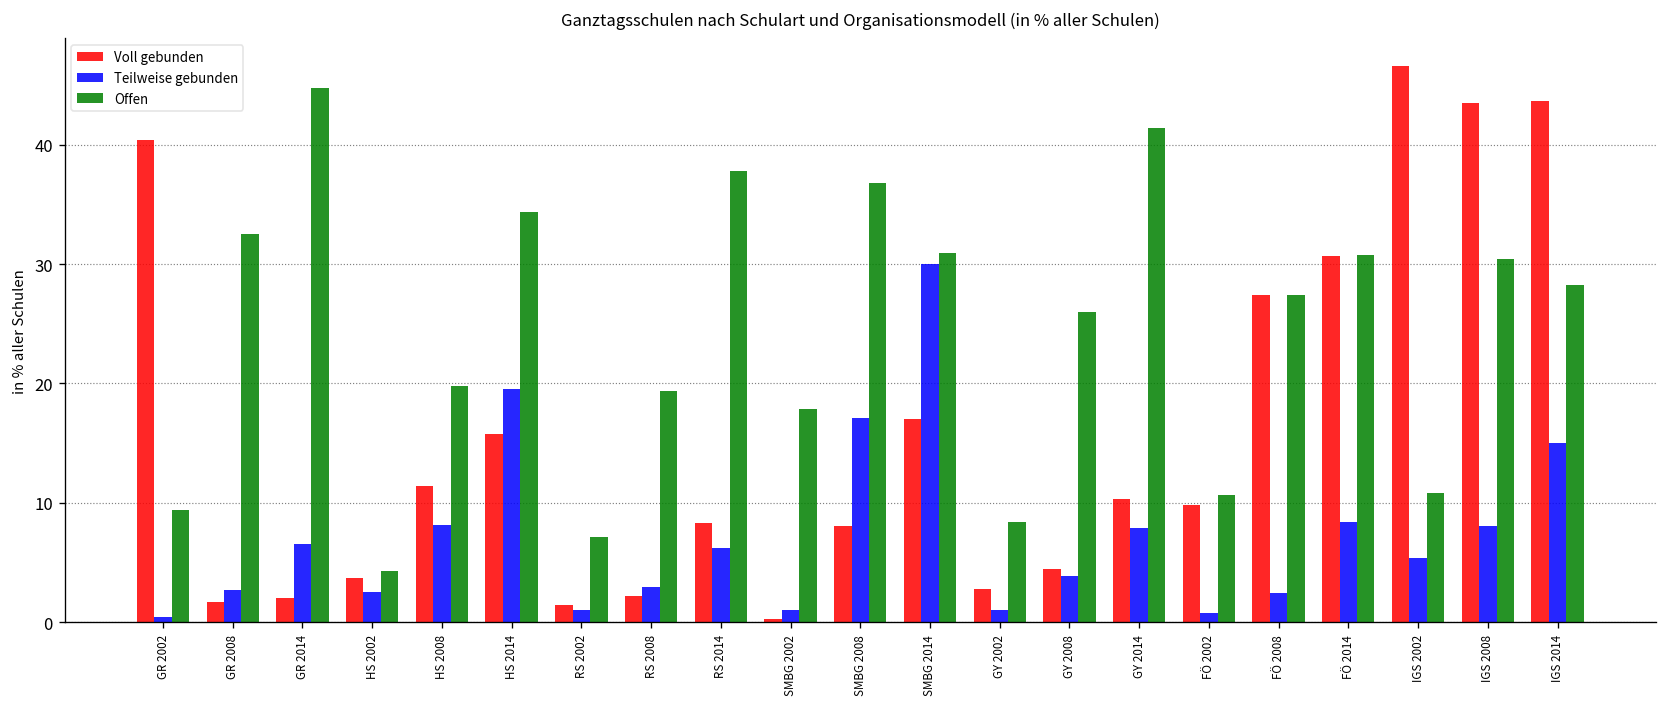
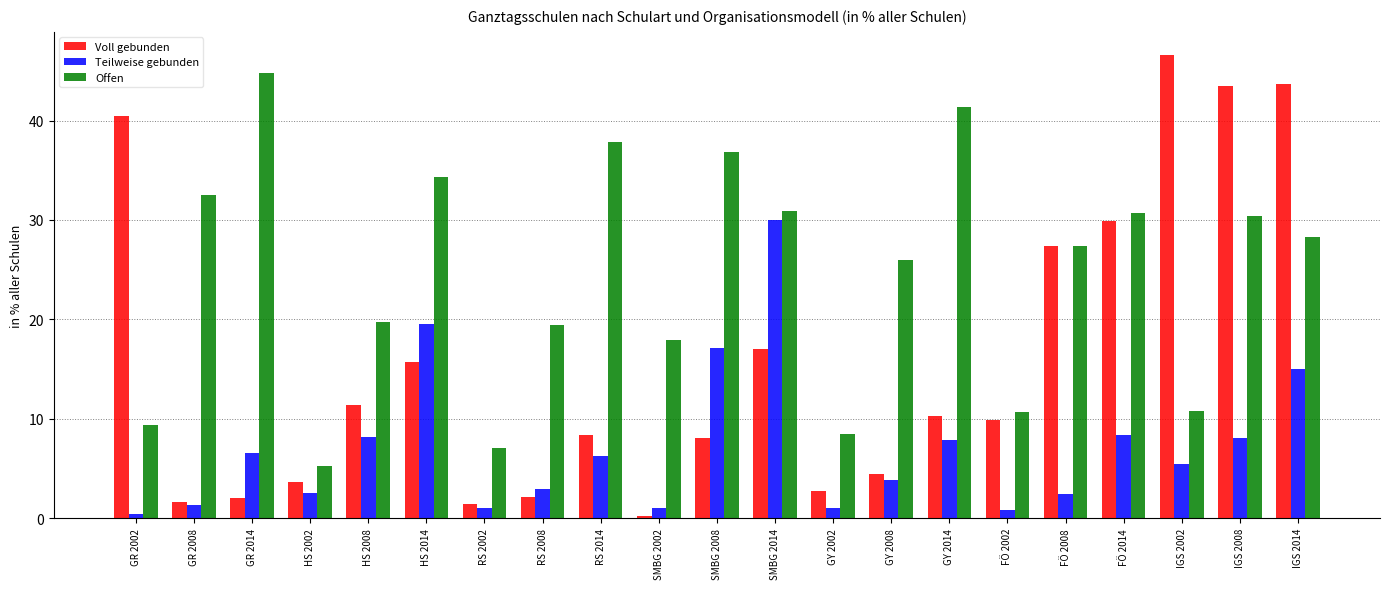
  {
    "Voll gebunden": {
      "GR 2002": 40,
      "GR 2008": 2,
      "GR 2014": 2,
      "HS 2002": 4,
      "HS 2008": 11,
      "HS 2014": 16,
      "RS 2002": 1,
      "RS 2008": 2,
      "RS 2014": 8,
      "SMBG 2008": 8,
      "SMBG 2014": 17,
      "GY 2002": 3,
      "GY 2008": 4,
      "GY 2014": 10,
      "FÖ 2002": 10,
      "FÖ 2008": 27,
-     "FÖ 2014": 31,
+     "FÖ 2014": 30,
      "IGS 2002": 47,
      "IGS 2008": 43,
      "IGS 2014": 44
    },
    "Teilweise gebunden": {
      "GR 2002": 0,
-     "GR 2008": 3,
+     "GR 2008": 1,
      "GR 2014": 7,
      "HS 2002": 3,
      "HS 2008": 8,
      "HS 2014": 20,
      "RS 2002": 1,
      "RS 2008": 3,
      "RS 2014": 6,
      "SMBG 2002": 1,
      "SMBG 2008": 17,
      "SMBG 2014": 30,
      "GY 2002": 1,
      "GY 2008": 4,
      "GY 2014": 8,
      "FÖ 2002": 1,
      "FÖ 2008": 2,
      "FÖ 2014": 8,
      "IGS 2002": 5,
      "IGS 2008": 8,
      "IGS 2014": 15
    },
    "Offen": {
      "GR 2002": 9,
      "GR 2008": 33,
      "GR 2014": 45,
-     "HS 2002": 4,
+     "HS 2002": 5,
      "HS 2008": 20,
      "HS 2014": 34,
      "RS 2002": 7,
      "RS 2008": 19,
      "RS 2014": 38,
      "SMBG 2002": 18,
      "SMBG 2008": 37,
      "SMBG 2014": 31,
      "GY 2002": 8,
      "GY 2008": 26,
      "GY 2014": 41,
      "FÖ 2002": 11,
      "FÖ 2008": 27,
      "FÖ 2014": 31,
      "IGS 2002": 11,
      "IGS 2008": 30,
      "IGS 2014": 28
    }
  }
